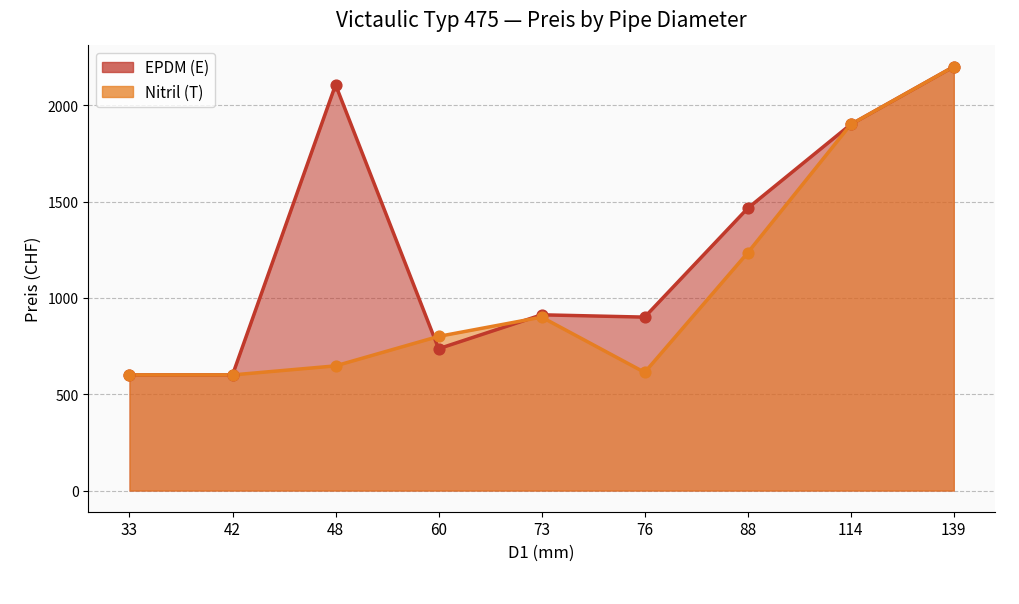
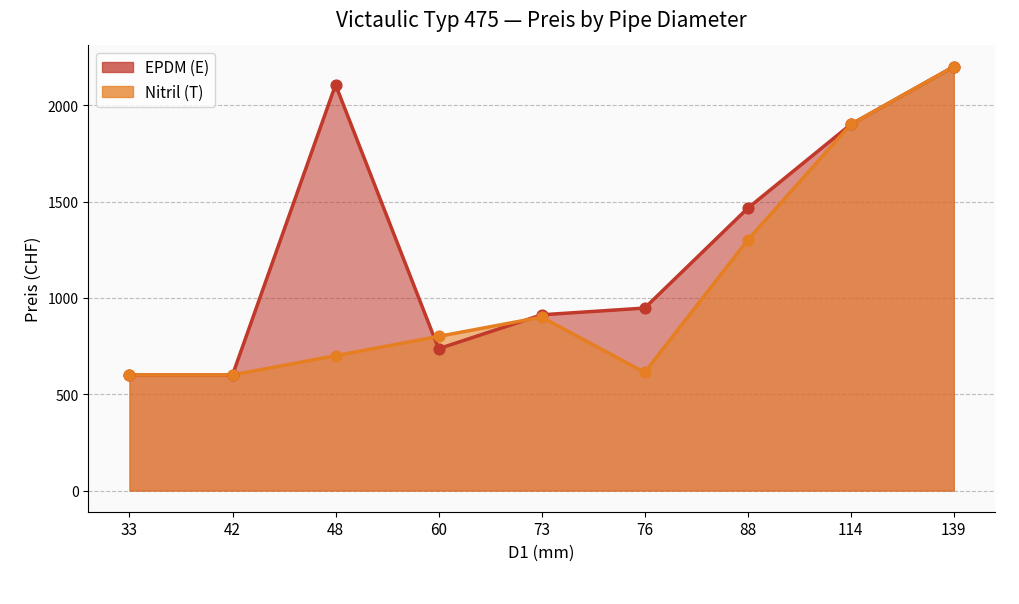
  {
    "EPDM (E)": {
      "48": 2110,
      "60": 740,
-     "76": 900,
+     "76": 950,
      "88": 1470
    },
    "Nitril (T)": {
-     "48": 650,
+     "48": 700,
      "60": 800,
      "76": 610,
-     "88": 1230
+     "88": 1300
    }
  }
